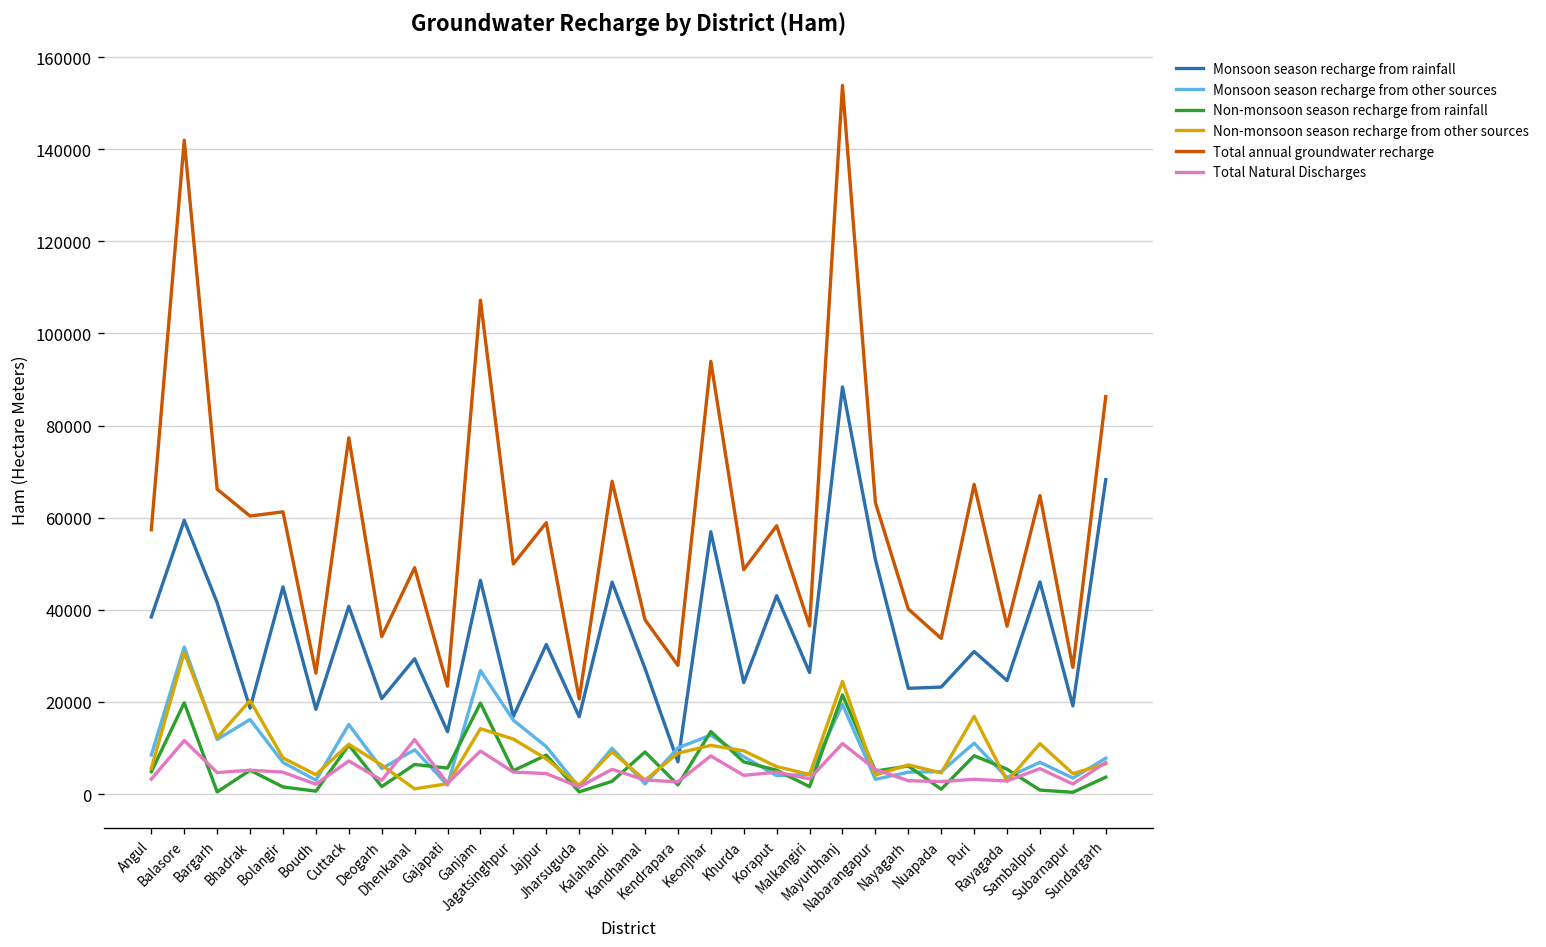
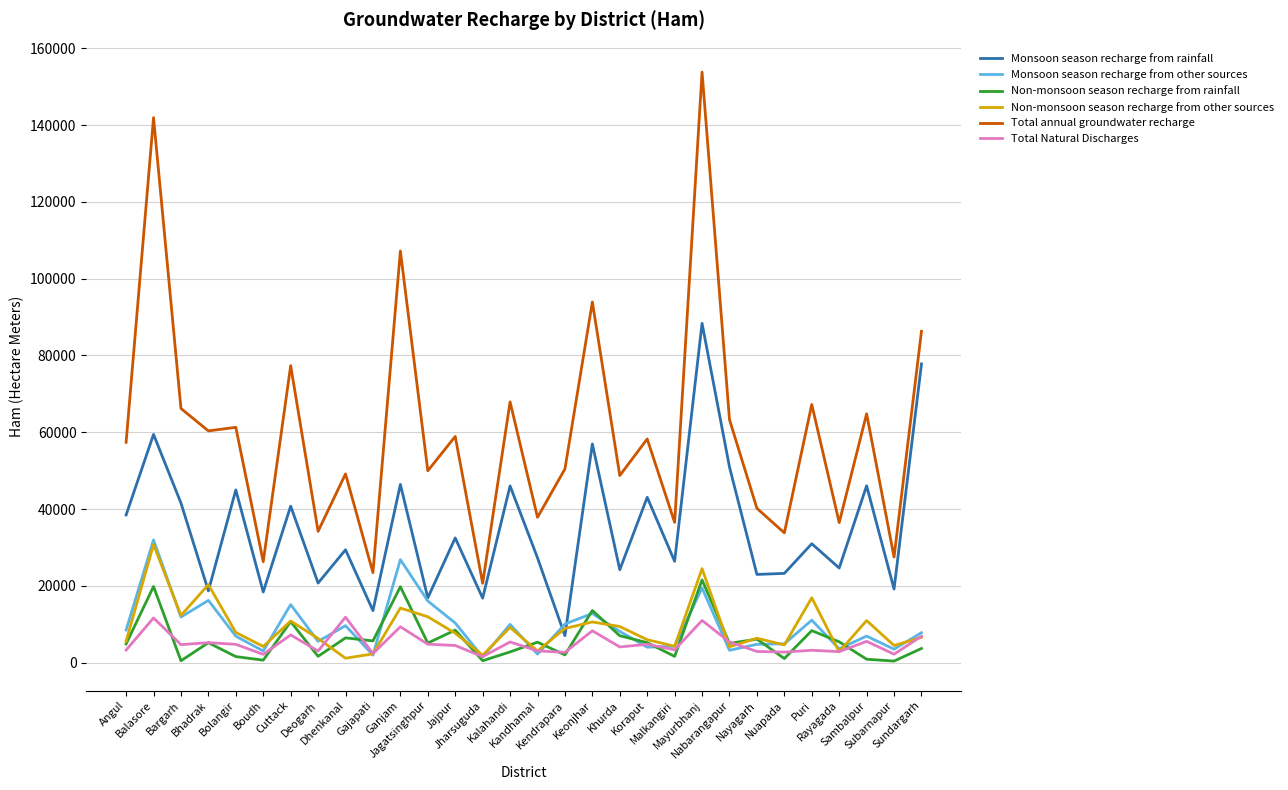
  {
    "Monsoon season recharge from rainfall": {
      "Angul": 38000,
      "Balasore": 59000,
      "Bargarh": 42000,
      "Bhadrak": 19000,
      "Bolangir": 45000,
      "Boudh": 18000,
      "Cuttack": 41000,
      "Deogarh": 21000,
      "Dhenkanal": 29000,
      "Gajapati": 14000,
      "Ganjam": 46000,
      "Jagatsinghpur": 17000,
      "Jajpur": 32000,
      "Jharsuguda": 17000,
      "Kalahandi": 46000,
      "Kandhamal": 27000,
      "Kendrapara": 7000,
      "Keonjhar": 57000,
      "Khurda": 24000,
      "Koraput": 43000,
      "Malkangiri": 26000,
      "Mayurbhanj": 88000,
      "Nabarangapur": 51000,
      "Nayagarh": 23000,
      "Nuapada": 23000,
      "Puri": 31000,
      "Rayagada": 25000,
      "Sambalpur": 46000,
      "Subarnapur": 19000,
-     "Sundargarh": 68000
+     "Sundargarh": 78000
    },
    "Monsoon season recharge from other sources": {
      "Angul": 8000,
      "Balasore": 32000,
      "Bhadrak": 16000,
      "Bolangir": 7000,
      "Boudh": 3000,
      "Cuttack": 15000,
      "Deogarh": 6000,
      "Dhenkanal": 10000,
      "Ganjam": 27000,
      "Jagatsinghpur": 16000,
      "Jajpur": 10000,
      "Kalahandi": 10000,
      "Kandhamal": 2000,
      "Kendrapara": 10000,
      "Keonjhar": 13000,
      "Khurda": 8000,
      "Koraput": 4000,
      "Mayurbhanj": 19000,
      "Nabarangapur": 3000,
      "Nayagarh": 5000,
      "Puri": 11000,
      "Rayagada": 4000,
      "Sambalpur": 7000,
      "Subarnapur": 3000,
      "Sundargarh": 8000
    },
    "Non-monsoon season recharge from rainfall": {
      "Angul": 5000,
      "Balasore": 20000,
      "Bargarh": 0,
      "Bolangir": 2000,
      "Boudh": 1000,
      "Deogarh": 2000,
      "Dhenkanal": 6000,
      "Gajapati": 6000,
      "Ganjam": 20000,
      "Jajpur": 8000,
      "Jharsuguda": 0,
      "Kalahandi": 3000,
-     "Kandhamal": 9000,
+     "Kandhamal": 5000,
      "Keonjhar": 14000,
      "Khurda": 7000,
      "Malkangiri": 2000,
      "Mayurbhanj": 22000,
      "Nuapada": 1000,
      "Puri": 8000,
      "Rayagada": 5000,
      "Sambalpur": 1000,
      "Subarnapur": 0,
      "Sundargarh": 4000
    },
    "Non-monsoon season recharge from other sources": {
      "Angul": 6000,
      "Balasore": 31000,
      "Bhadrak": 20000,
      "Bolangir": 8000,
      "Boudh": 4000,
      "Deogarh": 6000,
      "Dhenkanal": 1000,
      "Ganjam": 14000,
      "Jagatsinghpur": 12000,
      "Jajpur": 8000,
      "Kalahandi": 9000,
      "Kendrapara": 9000,
      "Keonjhar": 11000,
      "Khurda": 9000,
      "Koraput": 6000,
      "Mayurbhanj": 24000,
      "Nabarangapur": 4000,
      "Puri": 17000,
      "Sambalpur": 11000,
      "Subarnapur": 4000
    },
    "Total annual groundwater recharge": {
      "Angul": 57000,
      "Balasore": 142000,
      "Bargarh": 66000,
      "Bhadrak": 60000,
      "Bolangir": 61000,
      "Boudh": 26000,
      "Cuttack": 77000,
      "Deogarh": 34000,
      "Dhenkanal": 49000,
      "Gajapati": 23000,
      "Ganjam": 107000,
      "Jagatsinghpur": 50000,
      "Jajpur": 59000,
      "Jharsuguda": 21000,
      "Kalahandi": 68000,
      "Kandhamal": 38000,
-     "Kendrapara": 28000,
+     "Kendrapara": 50000,
      "Keonjhar": 94000,
      "Khurda": 49000,
      "Koraput": 58000,
      "Malkangiri": 37000,
      "Mayurbhanj": 154000,
      "Nabarangapur": 63000,
      "Nayagarh": 40000,
      "Nuapada": 34000,
      "Puri": 67000,
      "Rayagada": 36000,
      "Sambalpur": 65000,
      "Subarnapur": 27000,
      "Sundargarh": 86000
    },
    "Total Natural Discharges": {
      "Angul": 3000,
      "Balasore": 12000,
      "Bargarh": 5000,
      "Bolangir": 5000,
      "Boudh": 2000,
      "Cuttack": 7000,
      "Deogarh": 3000,
      "Dhenkanal": 12000,
      "Ganjam": 9000,
      "Jajpur": 4000,
      "Kalahandi": 5000,
      "Keonjhar": 8000,
      "Khurda": 4000,
      "Malkangiri": 3000,
      "Mayurbhanj": 11000,
      "Nayagarh": 3000,
      "Nuapada": 3000,
      "Puri": 3000,
      "Sambalpur": 6000,
      "Subarnapur": 2000
    }
  }
